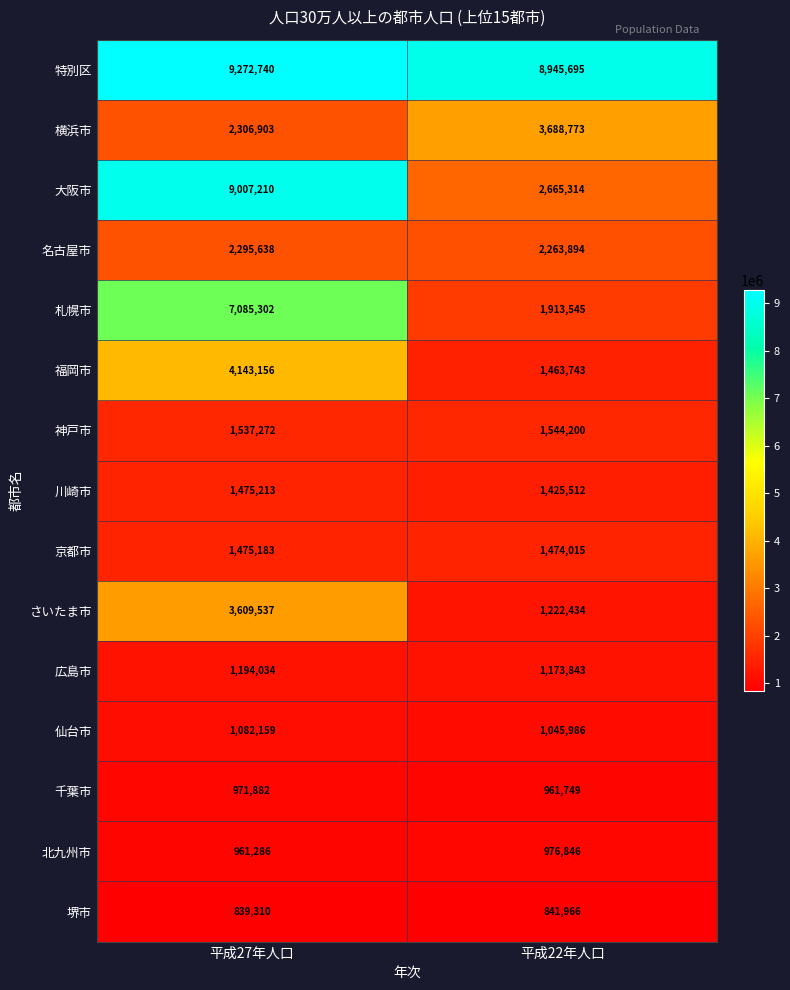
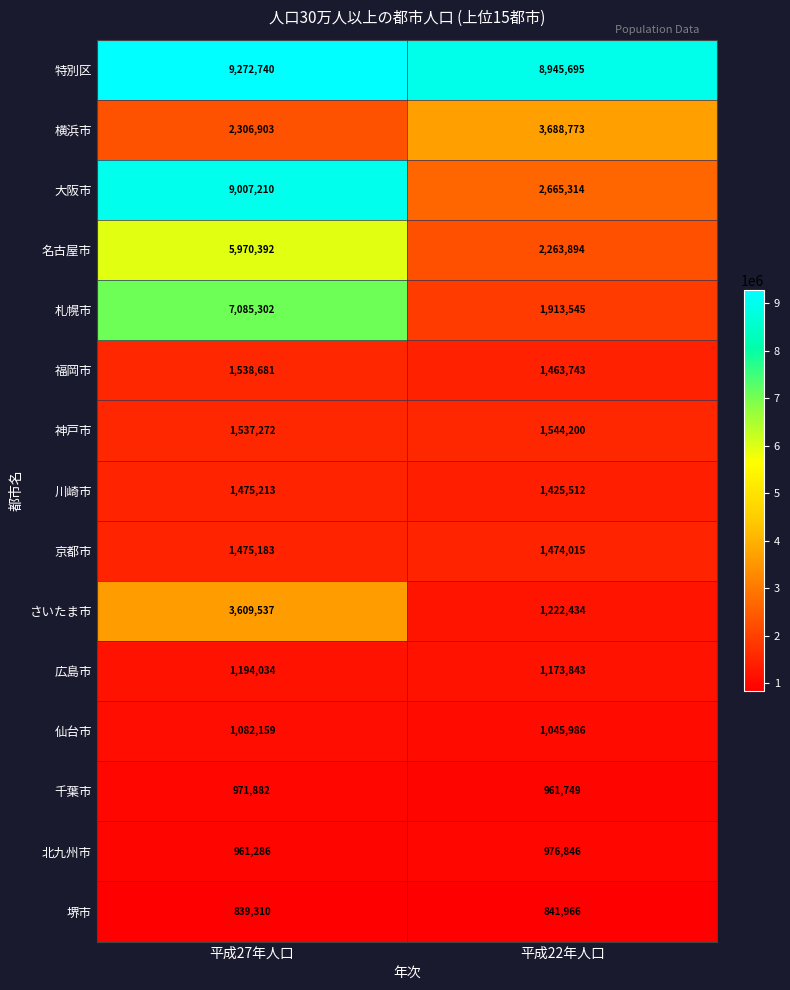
  {
    "特別区": {
      "平成27年人口": "9,272,740",
      "平成22年人口": "8,945,695"
    },
    "横浜市": {
      "平成27年人口": "2,306,903",
      "平成22年人口": "3,688,773"
    },
    "大阪市": {
      "平成27年人口": "9,007,210",
      "平成22年人口": "2,665,314"
    },
    "名古屋市": {
-     "平成27年人口": "2,295,638",
+     "平成27年人口": "5,970,392",
      "平成22年人口": "2,263,894"
    },
    "札幌市": {
      "平成27年人口": "7,085,302",
      "平成22年人口": "1,913,545"
    },
    "福岡市": {
-     "平成27年人口": "4,143,156",
+     "平成27年人口": "1,538,681",
      "平成22年人口": "1,463,743"
    },
    "神戸市": {
      "平成27年人口": "1,537,272",
      "平成22年人口": "1,544,200"
    },
    "川崎市": {
      "平成27年人口": "1,475,213",
      "平成22年人口": "1,425,512"
    },
    "京都市": {
      "平成27年人口": "1,475,183",
      "平成22年人口": "1,474,015"
    },
    "さいたま市": {
      "平成27年人口": "3,609,537",
      "平成22年人口": "1,222,434"
    },
    "広島市": {
      "平成27年人口": "1,194,034",
      "平成22年人口": "1,173,843"
    },
    "仙台市": {
      "平成27年人口": "1,082,159",
      "平成22年人口": "1,045,986"
    },
    "千葉市": {
      "平成27年人口": "971,882",
      "平成22年人口": "961,749"
    },
    "北九州市": {
      "平成27年人口": "961,286",
      "平成22年人口": "976,846"
    },
    "堺市": {
      "平成27年人口": "839,310",
      "平成22年人口": "841,966"
    }
  }
